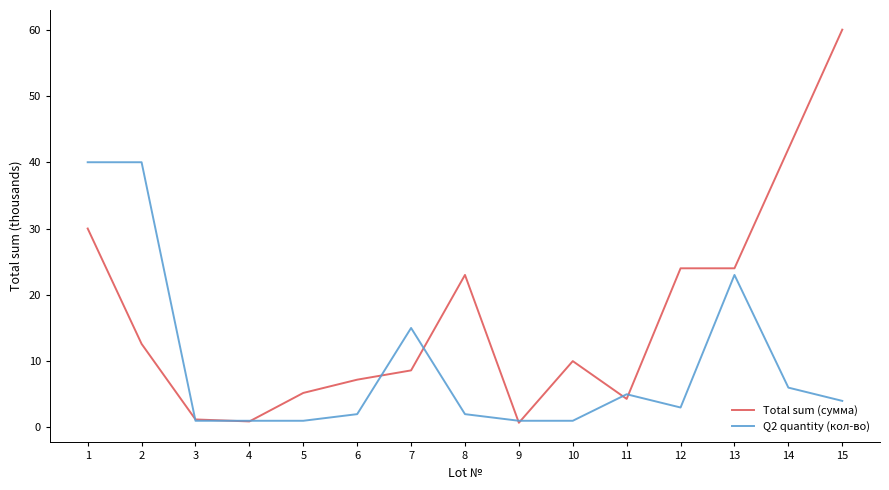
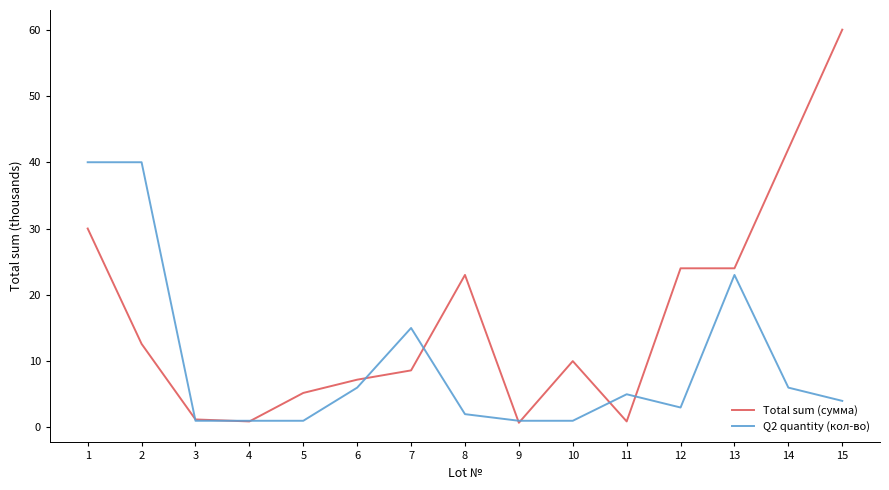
  {
    "Total sum (сумма)": {
      "1": 30,
      "2": 13,
      "5": 5,
      "6": 7,
      "7": 9,
      "8": 23,
      "10": 10,
-     "11": 4,
+     "11": 1,
      "12": 24,
      "13": 24,
      "14": 42,
      "15": 60
    },
    "Q2 quantity (кол-во)": {
      "1": 40,
      "2": 40,
      "5": 1,
-     "6": 2,
+     "6": 6,
      "7": 15,
      "8": 2,
      "10": 1,
      "11": 5,
      "12": 3,
      "13": 23,
      "14": 6,
      "15": 4
    }
  }
